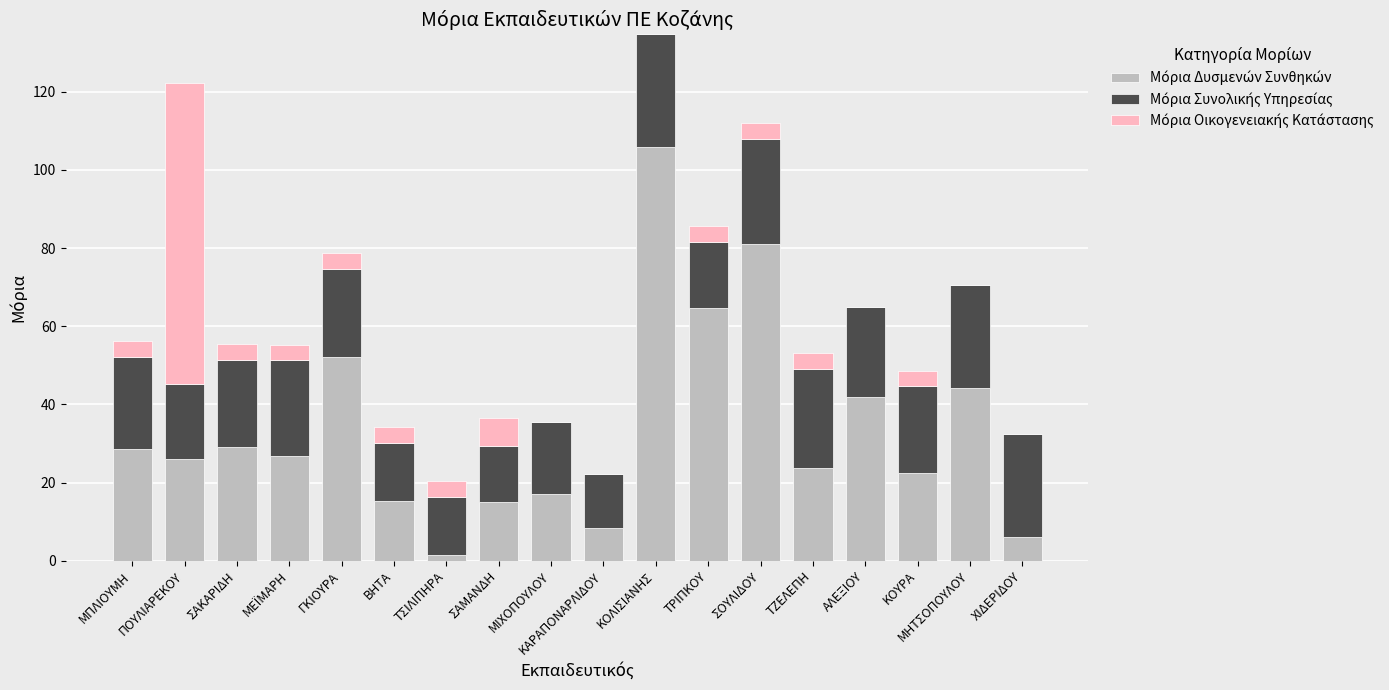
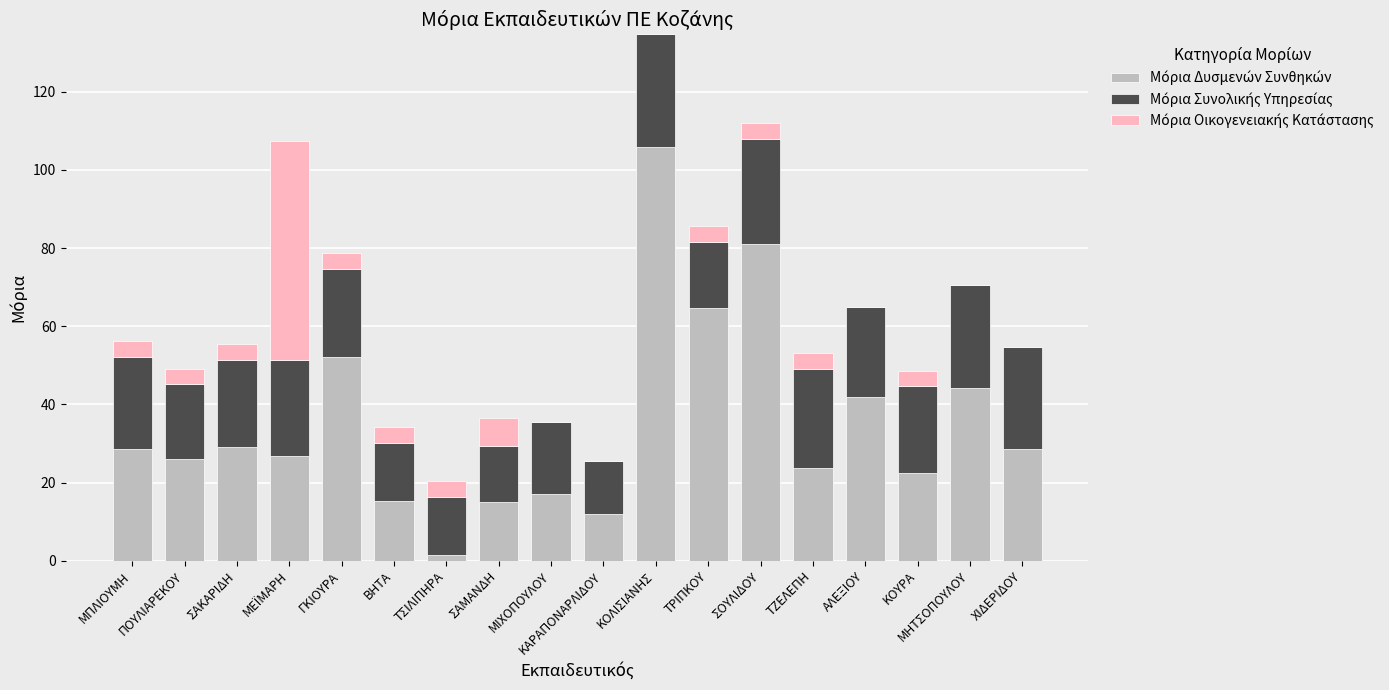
  {
    "Μόρια Δυσμενών Συνθηκών": {
      "ΜΠΛΙΟΥΜΗ": 28,
      "ΠΟΥΛΙΑΡΕΚΟΥ": 26,
      "ΣΑΚΑΡΙΔΗ": 29,
      "ΜΕΪΜΑΡΗ": 27,
      "ΓΚΙΟΥΡΑ": 52,
      "ΒΗΤΑ": 15,
      "ΤΣΙΛΙΠΗΡΑ": 1,
      "ΣΑΜΑΝΔΗ": 15,
      "ΜΙΧΟΠΟΥΛΟΥ": 17,
-     "ΚΑΡΑΠΟΝΑΡΛΙΔΟΥ": 8,
+     "ΚΑΡΑΠΟΝΑΡΛΙΔΟΥ": 12,
      "ΚΟΛΙΣΙΑΝΗΣ": 106,
      "ΤΡΙΠΚΟΥ": 65,
      "ΣΟΥΛΙΔΟΥ": 81,
      "ΤΖΕΛΕΠΗ": 24,
      "ΑΛΕΞΙΟΥ": 42,
      "ΚΟΥΡΑ": 22,
      "ΜΗΤΣΟΠΟΥΛΟΥ": 44,
-     "ΧΙΔΕΡΙΔΟΥ": 6
+     "ΧΙΔΕΡΙΔΟΥ": 28
    },
    "Μόρια Συνολικής Υπηρεσίας": {
      "ΜΠΛΙΟΥΜΗ": 24,
      "ΠΟΥΛΙΑΡΕΚΟΥ": 19,
      "ΣΑΚΑΡΙΔΗ": 22,
      "ΜΕΪΜΑΡΗ": 25,
      "ΓΚΙΟΥΡΑ": 23,
      "ΒΗΤΑ": 15,
      "ΤΣΙΛΙΠΗΡΑ": 15,
      "ΣΑΜΑΝΔΗ": 14,
      "ΜΙΧΟΠΟΥΛΟΥ": 18,
      "ΚΑΡΑΠΟΝΑΡΛΙΔΟΥ": 14,
      "ΚΟΛΙΣΙΑΝΗΣ": 29,
      "ΤΡΙΠΚΟΥ": 17,
      "ΣΟΥΛΙΔΟΥ": 27,
      "ΤΖΕΛΕΠΗ": 25,
      "ΑΛΕΞΙΟΥ": 23,
      "ΚΟΥΡΑ": 22,
      "ΜΗΤΣΟΠΟΥΛΟΥ": 26,
      "ΧΙΔΕΡΙΔΟΥ": 26
    },
    "Μόρια Οικογενειακής Κατάστασης": {
      "ΜΠΛΙΟΥΜΗ": 4,
-     "ΠΟΥΛΙΑΡΕΚΟΥ": 77,
+     "ΠΟΥΛΙΑΡΕΚΟΥ": 4,
      "ΣΑΚΑΡΙΔΗ": 4,
-     "ΜΕΪΜΑΡΗ": 4,
+     "ΜΕΪΜΑΡΗ": 56,
      "ΓΚΙΟΥΡΑ": 4,
      "ΒΗΤΑ": 4,
      "ΤΣΙΛΙΠΗΡΑ": 4,
      "ΣΑΜΑΝΔΗ": 7,
      "ΜΙΧΟΠΟΥΛΟΥ": 0,
      "ΚΑΡΑΠΟΝΑΡΛΙΔΟΥ": 0,
      "ΚΟΛΙΣΙΑΝΗΣ": 0,
      "ΤΡΙΠΚΟΥ": 4,
      "ΣΟΥΛΙΔΟΥ": 4,
      "ΤΖΕΛΕΠΗ": 4,
      "ΑΛΕΞΙΟΥ": 0,
      "ΚΟΥΡΑ": 4,
      "ΜΗΤΣΟΠΟΥΛΟΥ": 0,
      "ΧΙΔΕΡΙΔΟΥ": 0
    }
  }
